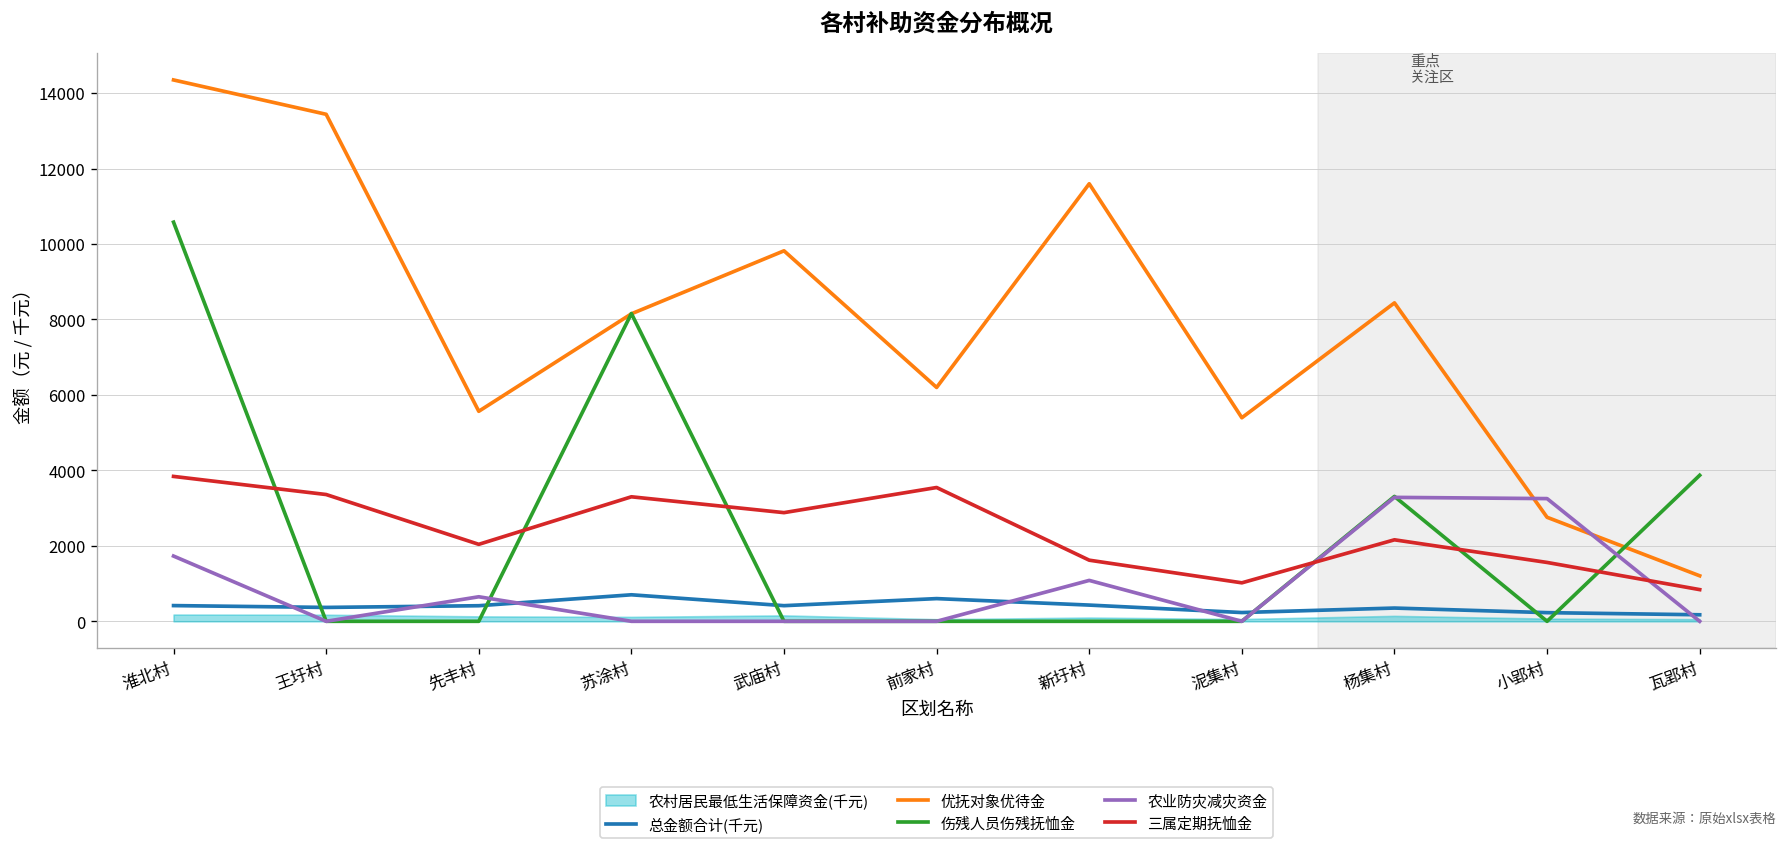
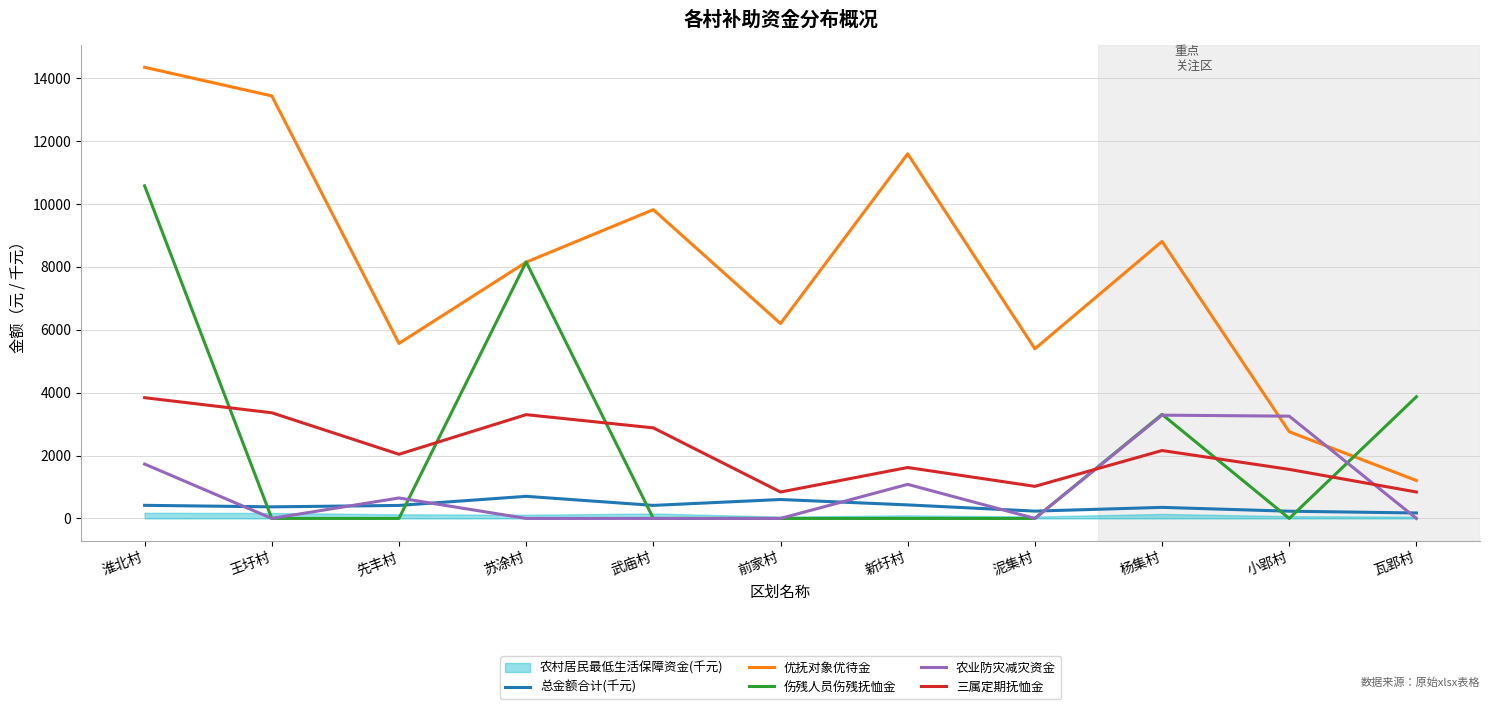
  {
    "总金额合计(千元)": {
      "淮北村": 400,
      "王圩村": 400,
      "先丰村": 400,
      "苏涂村": 700,
      "武庙村": 400,
      "前家村": 600,
      "新圩村": 400,
      "泥集村": 200,
      "杨集村": 400,
      "小郢村": 200,
      "瓦郢村": 200
    },
    "农村居民最低生活保障资金(千元)": {
      "淮北村": 200,
      "王圩村": 200,
      "先丰村": 100,
      "苏涂村": 100,
      "武庙村": 200,
      "新圩村": 100,
      "杨集村": 100
    },
    "优抚对象优待金": {
      "淮北村": 14300,
      "王圩村": 13400,
      "先丰村": 5600,
      "武庙村": 9800,
      "前家村": 6200,
      "新圩村": 11600,
      "泥集村": 5400,
-     "杨集村": 8400,
+     "杨集村": 8800,
      "小郢村": 2800,
      "瓦郢村": 1200
    },
    "伤残人员伤残抚恤金": {
      "淮北村": 10600,
      "先丰村": 0,
      "新圩村": 0,
      "瓦郢村": 3900
    },
    "农业防灾减灾资金": {
      "淮北村": 1700,
      "先丰村": 700,
      "苏涂村": 0,
      "新圩村": 1100,
      "小郢村": 3300
    },
    "三属定期抚恤金": {
      "淮北村": 3800,
      "王圩村": 3400,
      "先丰村": 2000,
      "苏涂村": 3300,
      "武庙村": 2900,
-     "前家村": 3500,
+     "前家村": 800,
      "新圩村": 1600,
      "泥集村": 1000,
      "杨集村": 2200,
      "小郢村": 1600,
      "瓦郢村": 800
    }
  }
